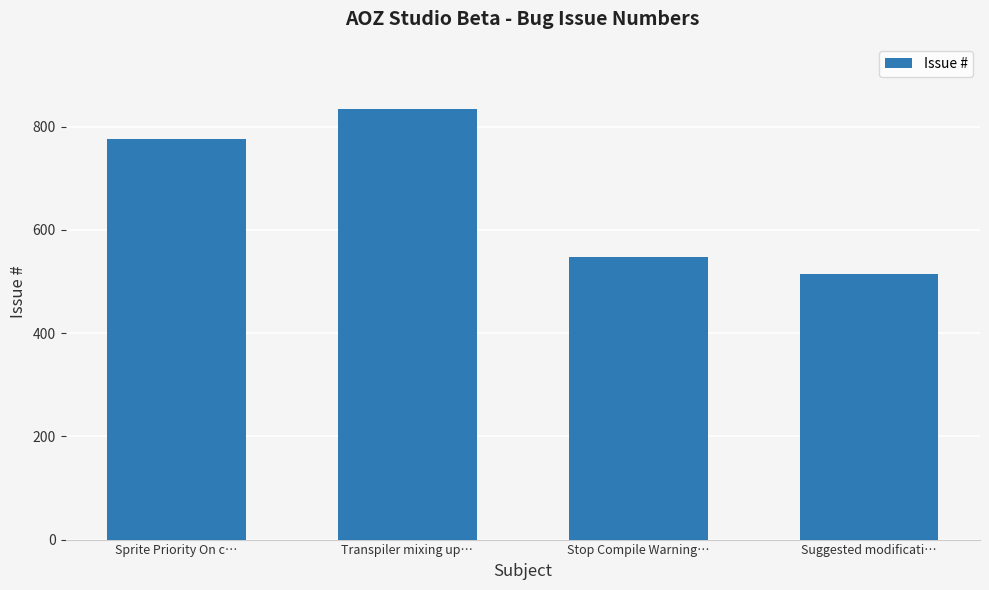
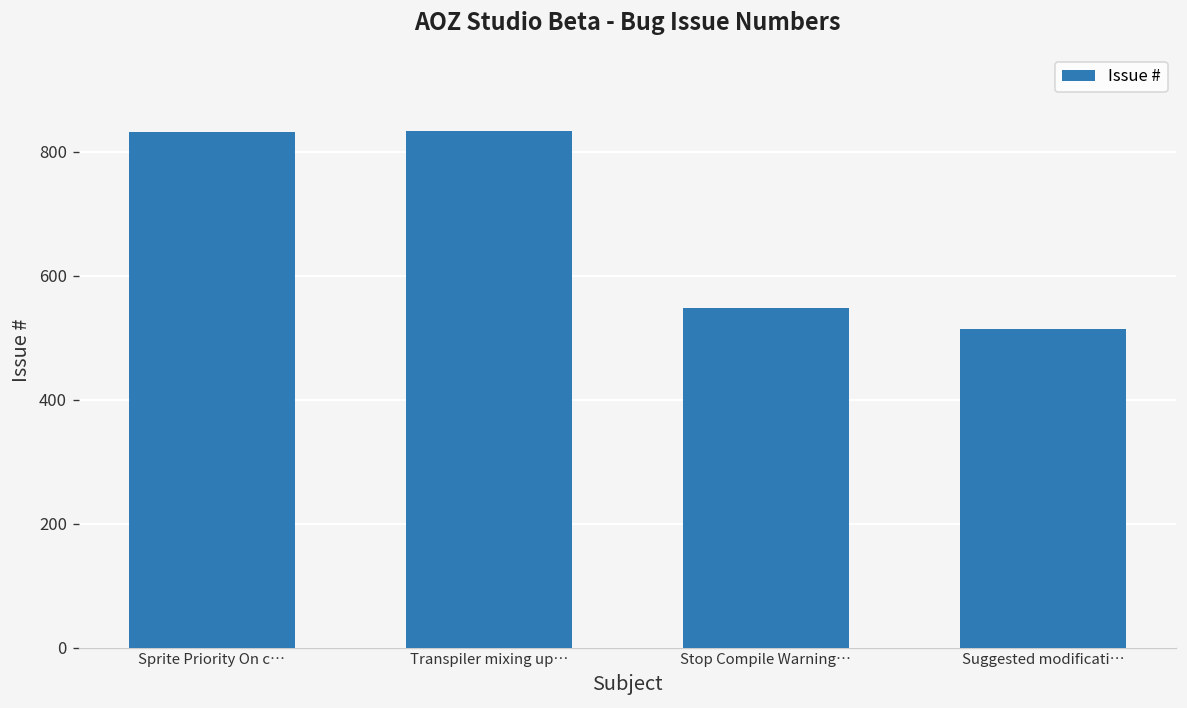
  {
-   "Sprite Priority On c…": 780,
+   "Sprite Priority On c…": 830,
    "Transpiler mixing up…": 830,
    "Stop Compile Warning…": 550,
    "Suggested modificati…": 510
  }
